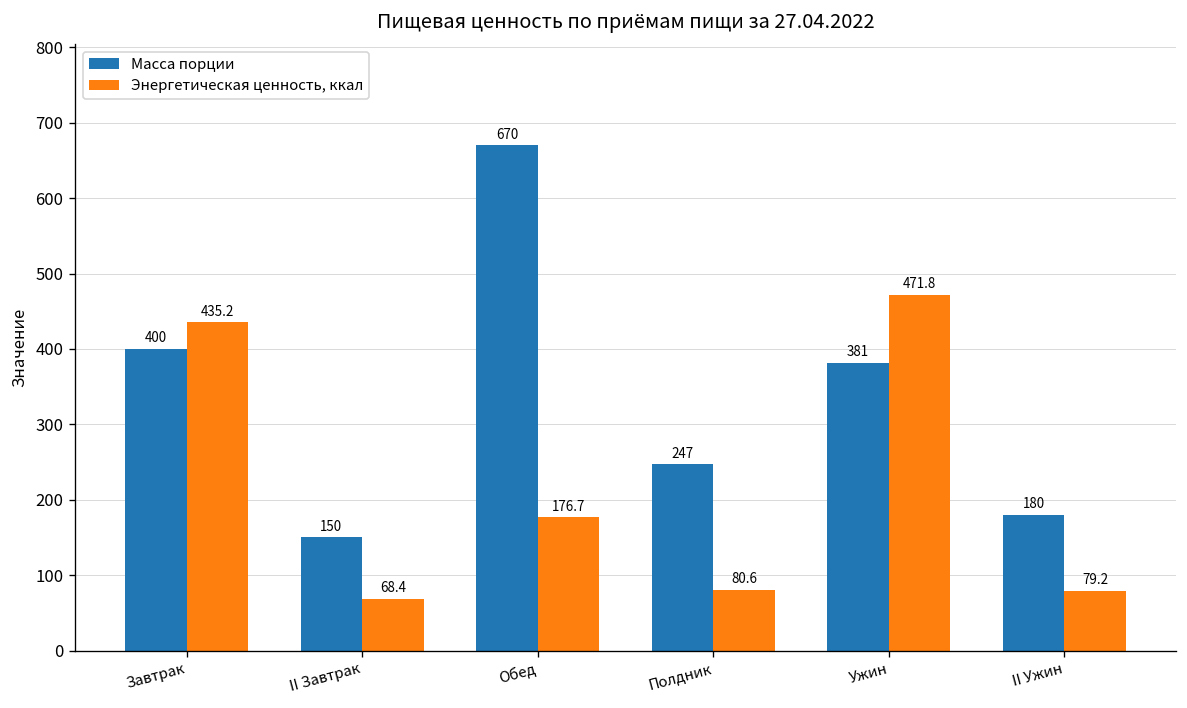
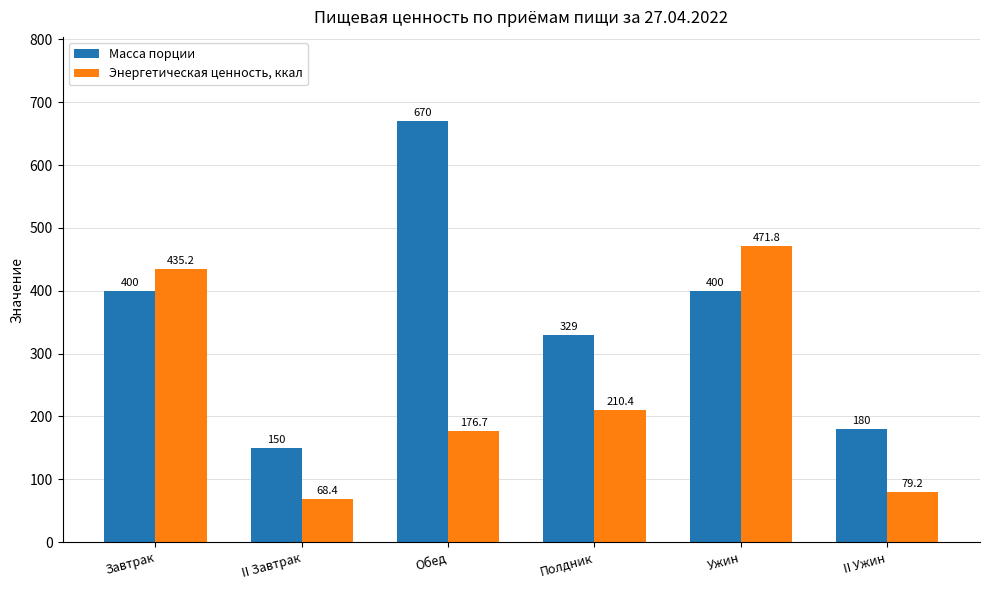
  {
    "Масса порции": {
      "Завтрак": 400,
      "II Завтрак": 150,
      "Обед": 670,
-     "Полдник": 247,
-     "Ужин": 381,
+     "Полдник": 329,
+     "Ужин": 400,
      "II Ужин": 180
    },
    "Энергетическая ценность, ккал": {
      "Завтрак": 435.2,
      "II Завтрак": 68.4,
      "Обед": 176.7,
-     "Полдник": 80.6,
+     "Полдник": 210.4,
      "Ужин": 471.8,
      "II Ужин": 79.2
    }
  }
